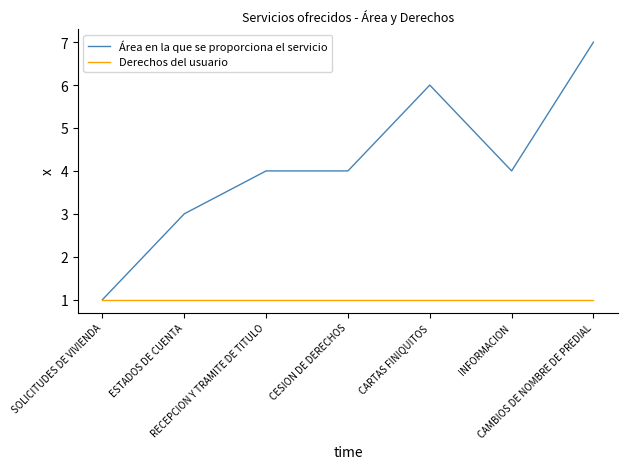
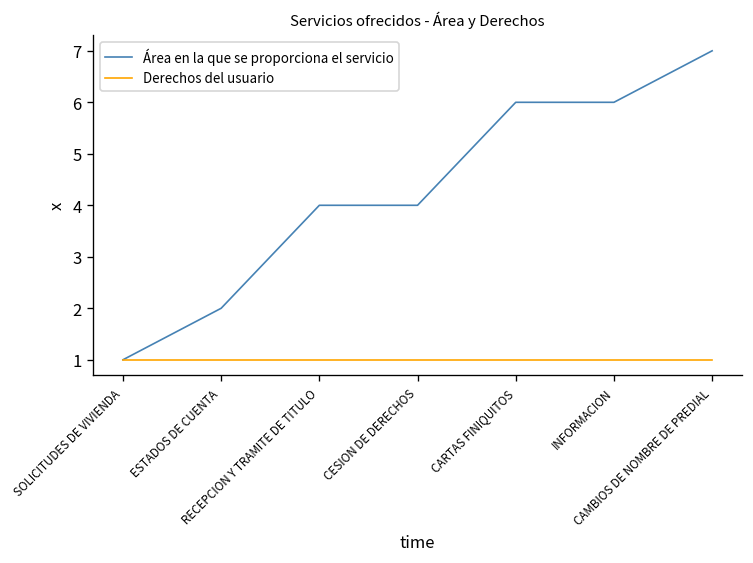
  {
    "Área en la que se proporciona el servicio": {
-     "ESTADOS DE CUENTA": 3,
+     "ESTADOS DE CUENTA": 2,
      "RECEPCION Y TRAMITE DE TITULO": 4,
      "CESION DE DERECHOS": 4,
      "CARTAS FINIQUITOS": 6,
-     "INFORMACION": 4,
+     "INFORMACION": 6,
      "CAMBIOS DE NOMBRE DE PREDIAL": 7
    },
    "Derechos del usuario": {
      "ESTADOS DE CUENTA": 1,
      "RECEPCION Y TRAMITE DE TITULO": 1,
      "CESION DE DERECHOS": 1,
      "CARTAS FINIQUITOS": 1,
      "INFORMACION": 1,
      "CAMBIOS DE NOMBRE DE PREDIAL": 1
    }
  }
